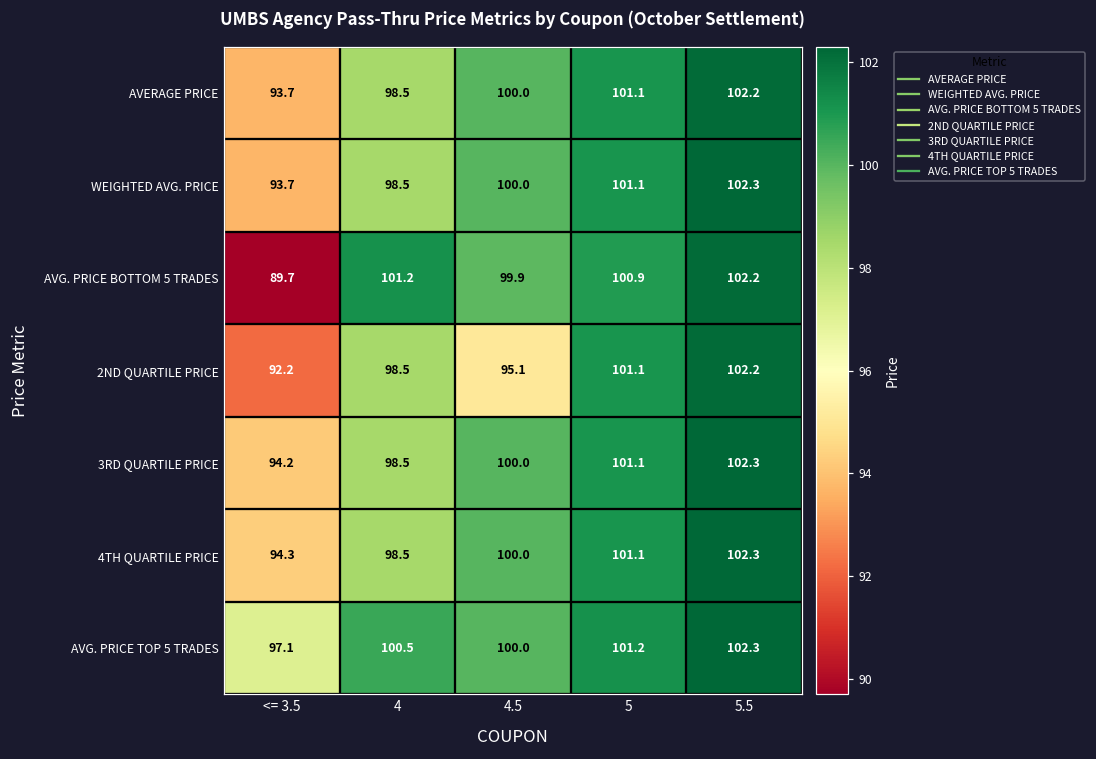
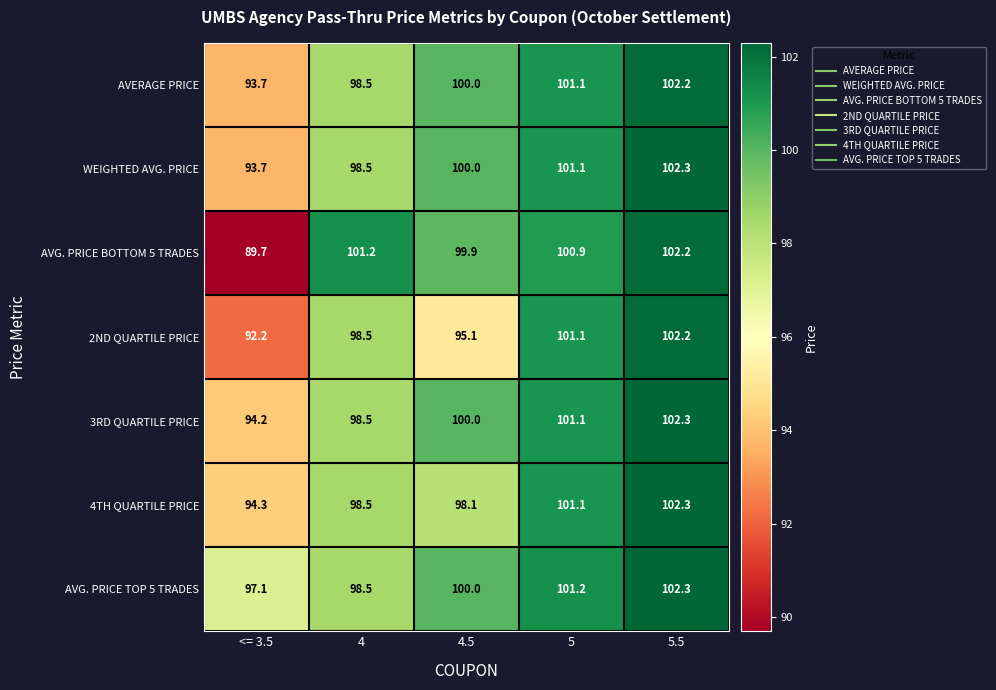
  {
    "AVERAGE PRICE": {
      "<= 3.5": 93.7,
      "4": 98.5,
      "4.5": 100.0,
      "5": 101.1,
      "5.5": 102.2
    },
    "WEIGHTED AVG. PRICE": {
      "<= 3.5": 93.7,
      "4": 98.5,
      "4.5": 100.0,
      "5": 101.1,
      "5.5": 102.3
    },
    "AVG. PRICE BOTTOM 5 TRADES": {
      "<= 3.5": 89.7,
      "4": 101.2,
      "4.5": 99.9,
      "5": 100.9,
      "5.5": 102.2
    },
    "2ND QUARTILE PRICE": {
      "<= 3.5": 92.2,
      "4": 98.5,
      "4.5": 95.1,
      "5": 101.1,
      "5.5": 102.2
    },
    "3RD QUARTILE PRICE": {
      "<= 3.5": 94.2,
      "4": 98.5,
      "4.5": 100.0,
      "5": 101.1,
      "5.5": 102.3
    },
    "4TH QUARTILE PRICE": {
      "<= 3.5": 94.3,
      "4": 98.5,
-     "4.5": 100.0,
+     "4.5": 98.1,
      "5": 101.1,
      "5.5": 102.3
    },
    "AVG. PRICE TOP 5 TRADES": {
      "<= 3.5": 97.1,
-     "4": 100.5,
+     "4": 98.5,
      "4.5": 100.0,
      "5": 101.2,
      "5.5": 102.3
    }
  }
